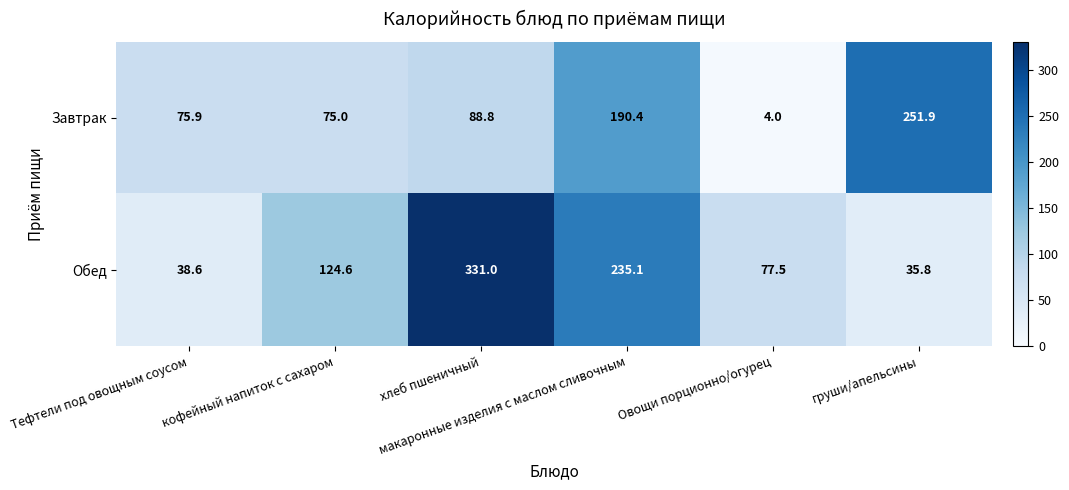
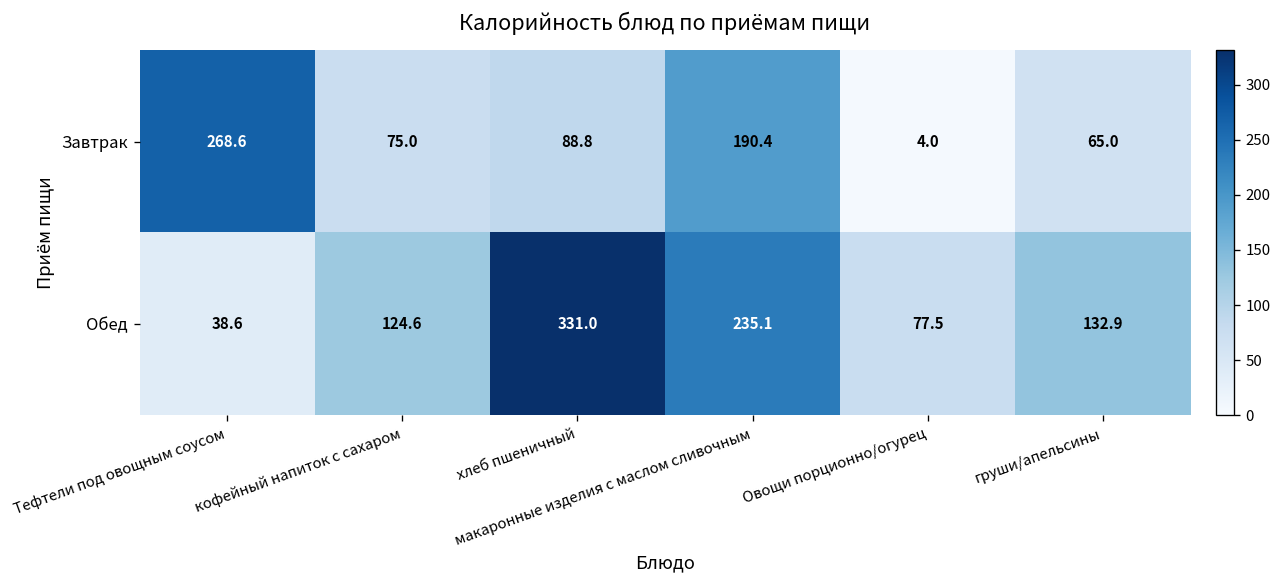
  {
    "Завтрак": {
-     "Тефтели под овощным соусом": 75.9,
+     "Тефтели под овощным соусом": 268.6,
      "кофейный напиток с сахаром": 75.0,
      "хлеб пшеничный": 88.8,
      "макаронные изделия с маслом сливочным": 190.4,
      "Овощи порционно/огурец": 4.0,
-     "груши/апельсины": 251.9
+     "груши/апельсины": 65.0
    },
    "Обед": {
      "Тефтели под овощным соусом": 38.6,
      "кофейный напиток с сахаром": 124.6,
      "хлеб пшеничный": 331.0,
      "макаронные изделия с маслом сливочным": 235.1,
      "Овощи порционно/огурец": 77.5,
-     "груши/апельсины": 35.8
+     "груши/апельсины": 132.9
    }
  }
